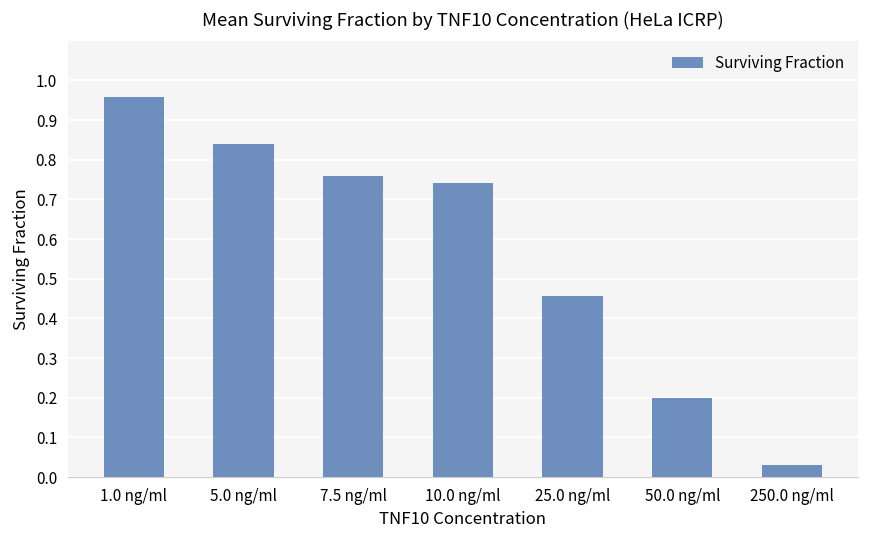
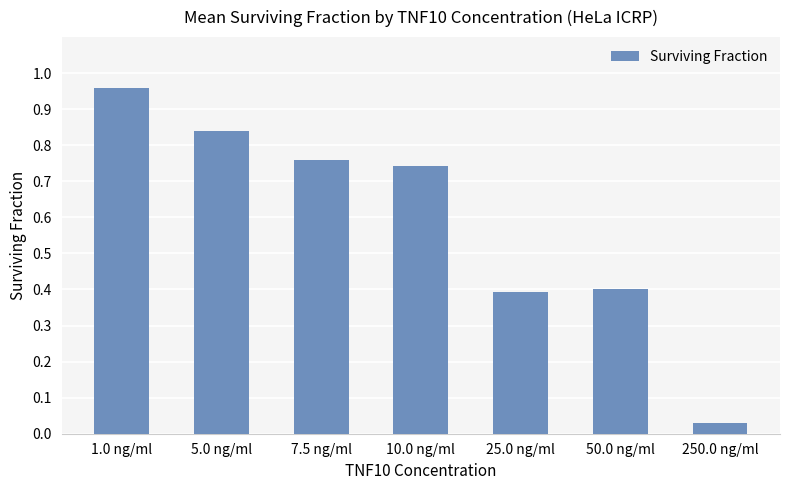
  {
    "1.0 ng/ml": 0.96,
    "5.0 ng/ml": 0.84,
    "7.5 ng/ml": 0.76,
    "10.0 ng/ml": 0.74,
-   "25.0 ng/ml": 0.46,
-   "50.0 ng/ml": 0.2,
+   "25.0 ng/ml": 0.39,
+   "50.0 ng/ml": 0.4,
    "250.0 ng/ml": 0.03
  }
